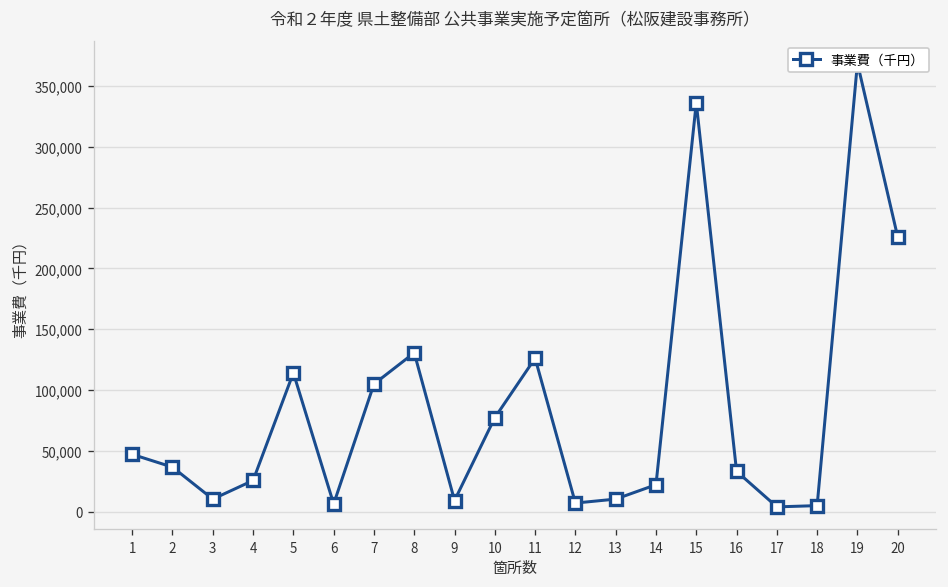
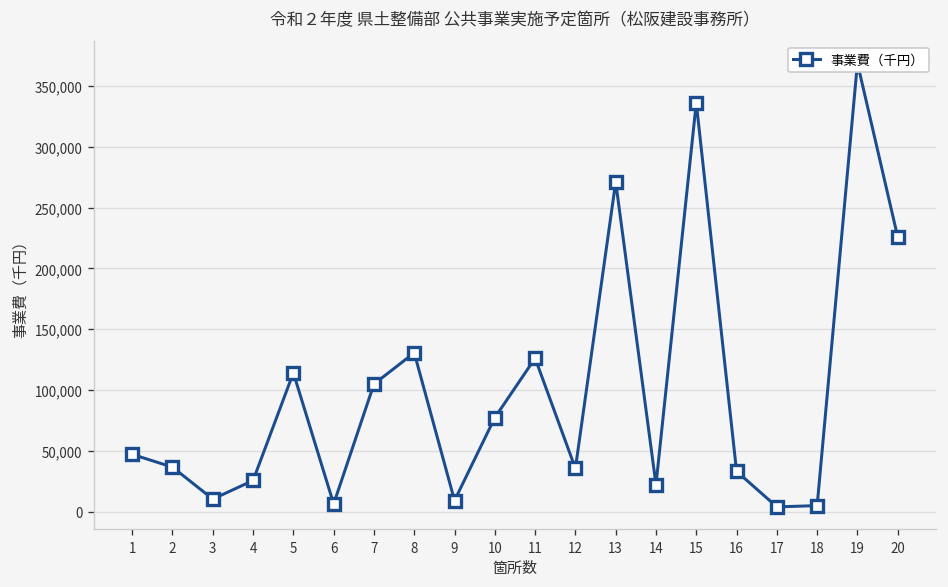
  {
    "1": "47,000",
    "2": "37,000",
    "3": "11,000",
    "4": "26,000",
    "5": "114,000",
    "6": "7,000",
    "7": "105,000",
    "8": "131,000",
    "9": "9,000",
    "10": "77,000",
    "11": "126,000",
-   "12": "7,000",
-   "13": "11,000",
+   "12": "36,000",
+   "13": "271,000",
    "14": "22,000",
    "15": "336,000",
    "16": "33,000",
    "17": "4,000",
    "18": "5,000",
    "20": "226,000"
  }
